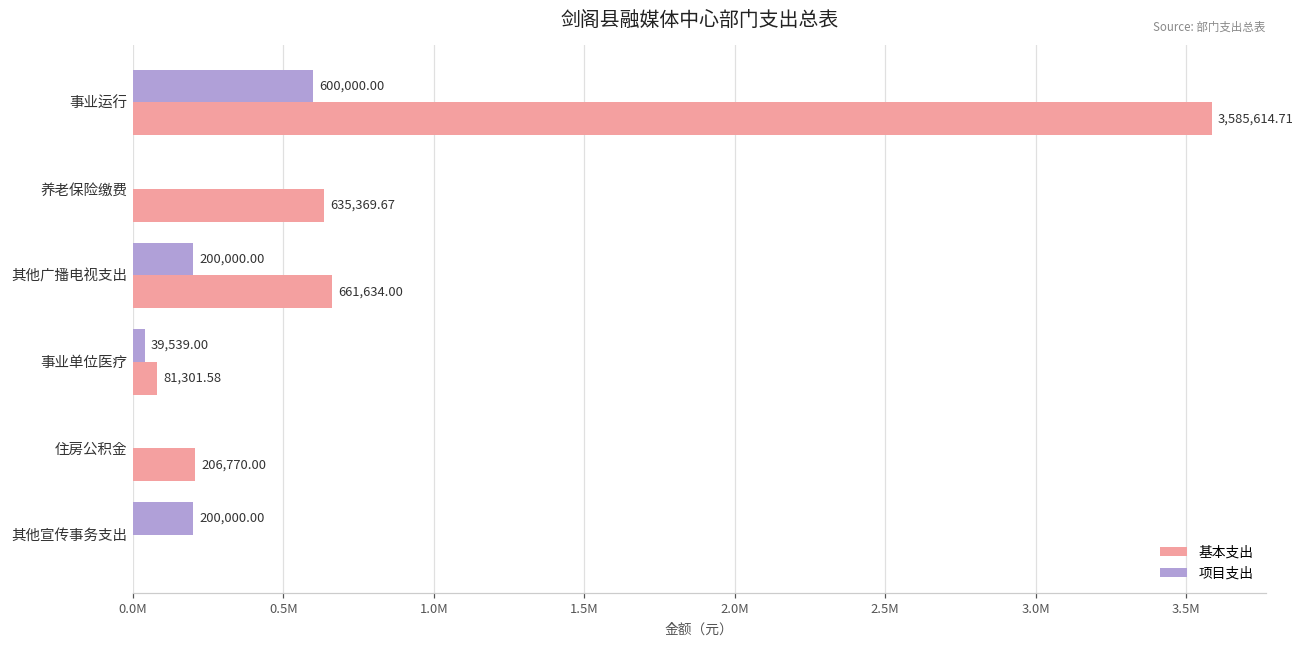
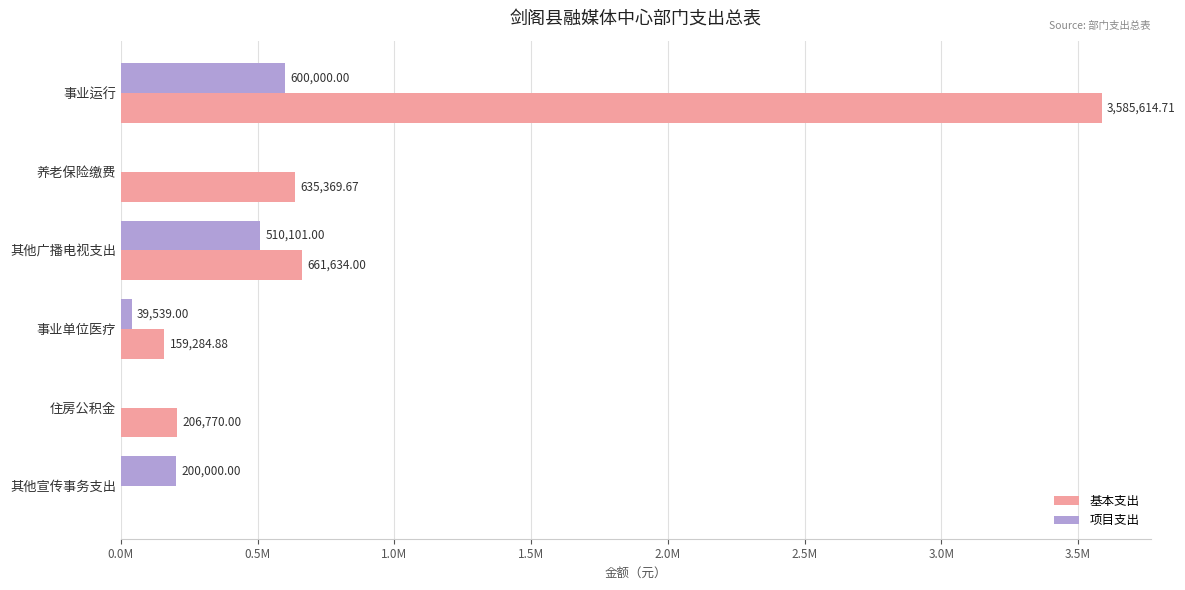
  {
    "基本支出": {
      "事业运行": "3,585,614.71",
      "养老保险缴费": "635,369.67",
      "其他广播电视支出": "661,634.00",
-     "事业单位医疗": "81,301.58",
+     "事业单位医疗": "159,284.88",
      "住房公积金": "206,770.00"
    },
    "项目支出": {
      "事业运行": "600,000.00",
-     "其他广播电视支出": "200,000.00",
+     "其他广播电视支出": "510,101.00",
      "事业单位医疗": "39,539.00",
      "其他宣传事务支出": "200,000.00"
    }
  }
